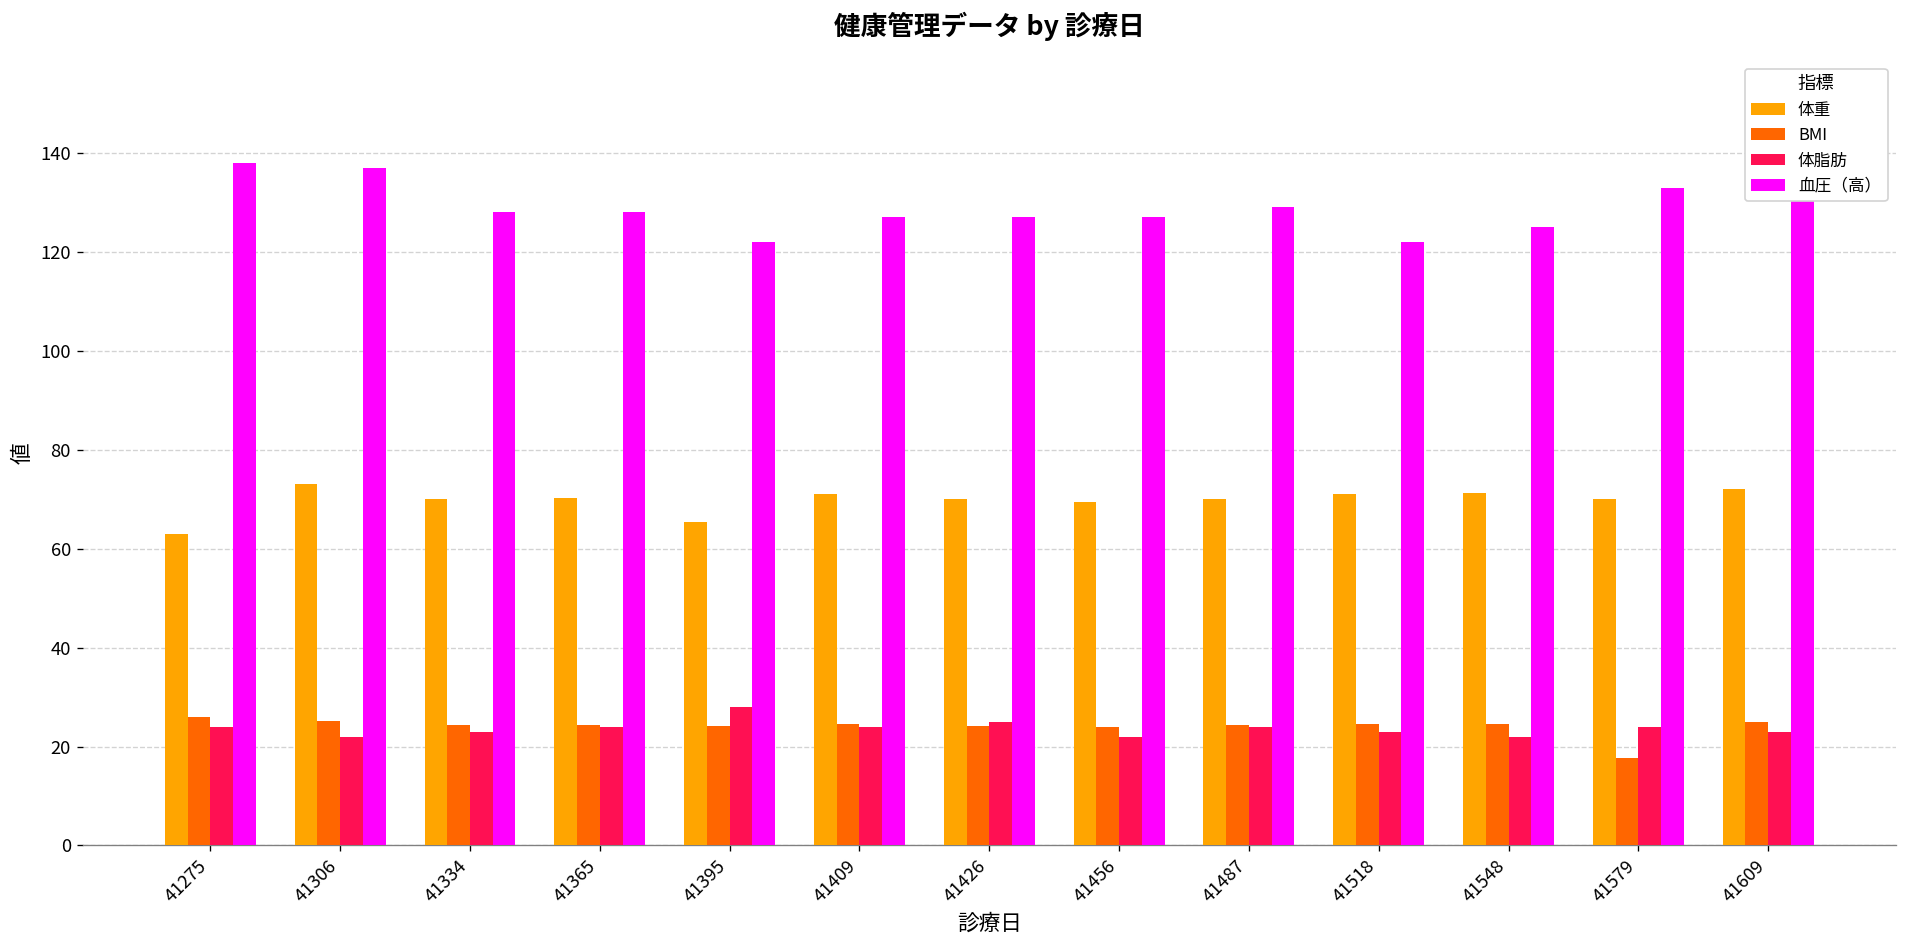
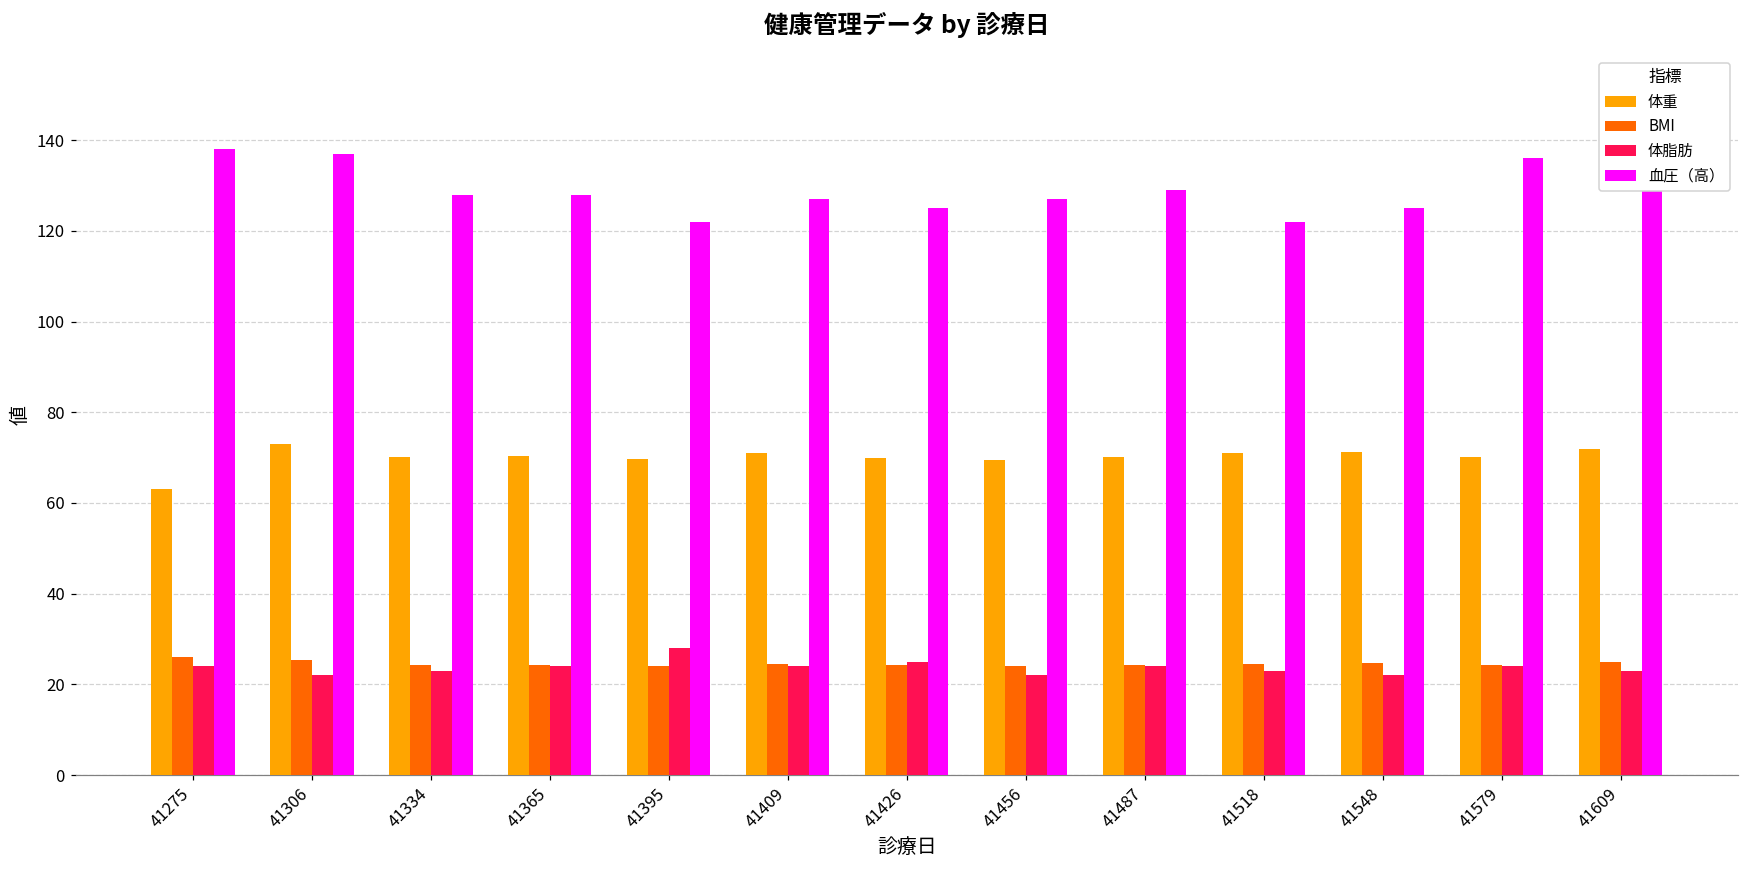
  {
    "体重": {
      "41275": 63,
      "41306": 73,
      "41334": 70,
      "41365": 70,
-     "41395": 65,
+     "41395": 70,
      "41409": 71,
      "41426": 70,
      "41456": 70,
      "41487": 70,
      "41518": 71,
      "41548": 71,
      "41579": 70,
      "41609": 72
    },
    "BMI": {
      "41275": 26,
      "41306": 25,
      "41334": 24,
      "41365": 24,
      "41395": 24,
      "41409": 25,
      "41426": 24,
      "41456": 24,
      "41487": 24,
      "41518": 25,
      "41548": 25,
-     "41579": 18,
+     "41579": 24,
      "41609": 25
    },
    "体脂肪": {
      "41275": 24,
      "41306": 22,
      "41334": 23,
      "41365": 24,
      "41395": 28,
      "41409": 24,
      "41426": 25,
      "41456": 22,
      "41487": 24,
      "41518": 23,
      "41548": 22,
      "41579": 24,
      "41609": 23
    },
    "血圧（高）": {
      "41275": 138,
      "41306": 137,
      "41334": 128,
      "41365": 128,
      "41395": 122,
      "41409": 127,
-     "41426": 127,
+     "41426": 125,
      "41456": 127,
      "41487": 129,
      "41518": 122,
      "41548": 125,
-     "41579": 133
+     "41579": 136
    }
  }
